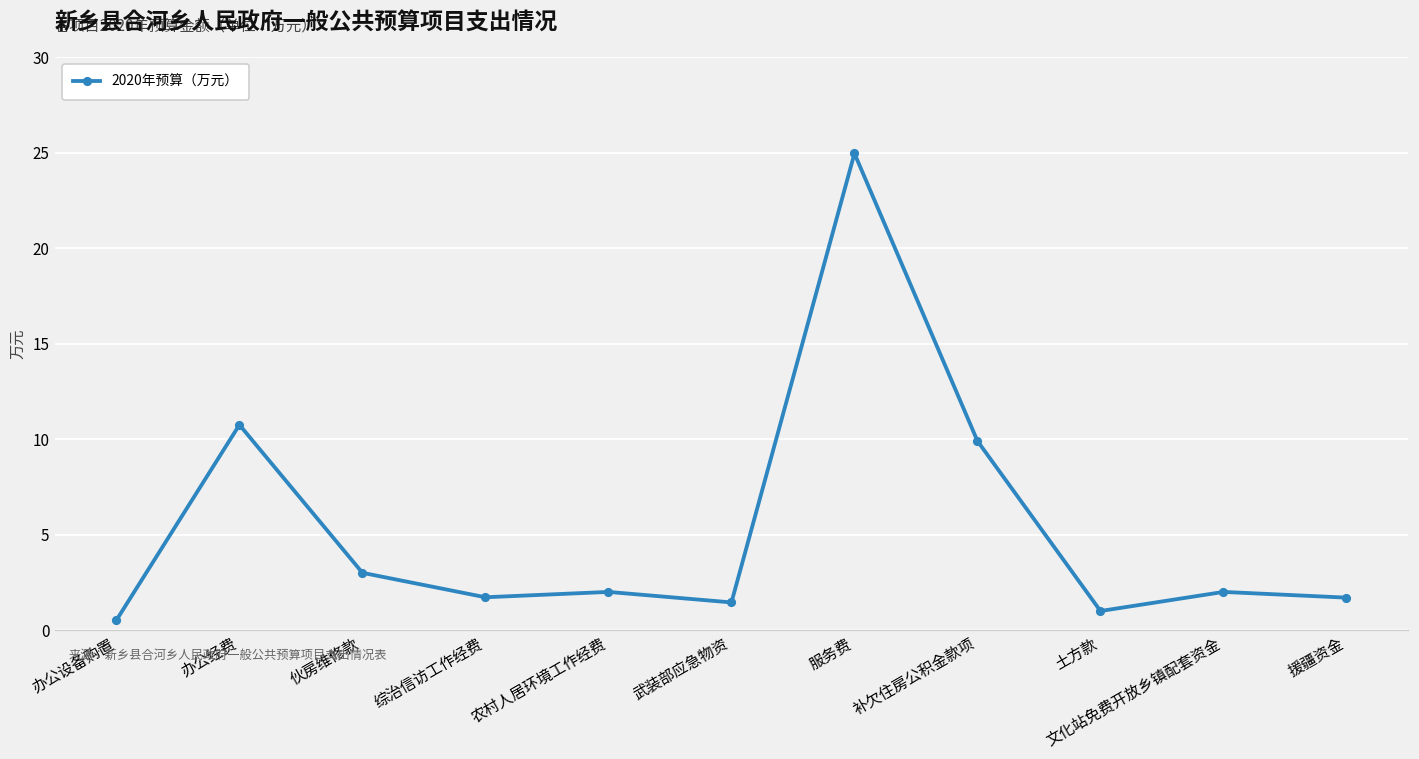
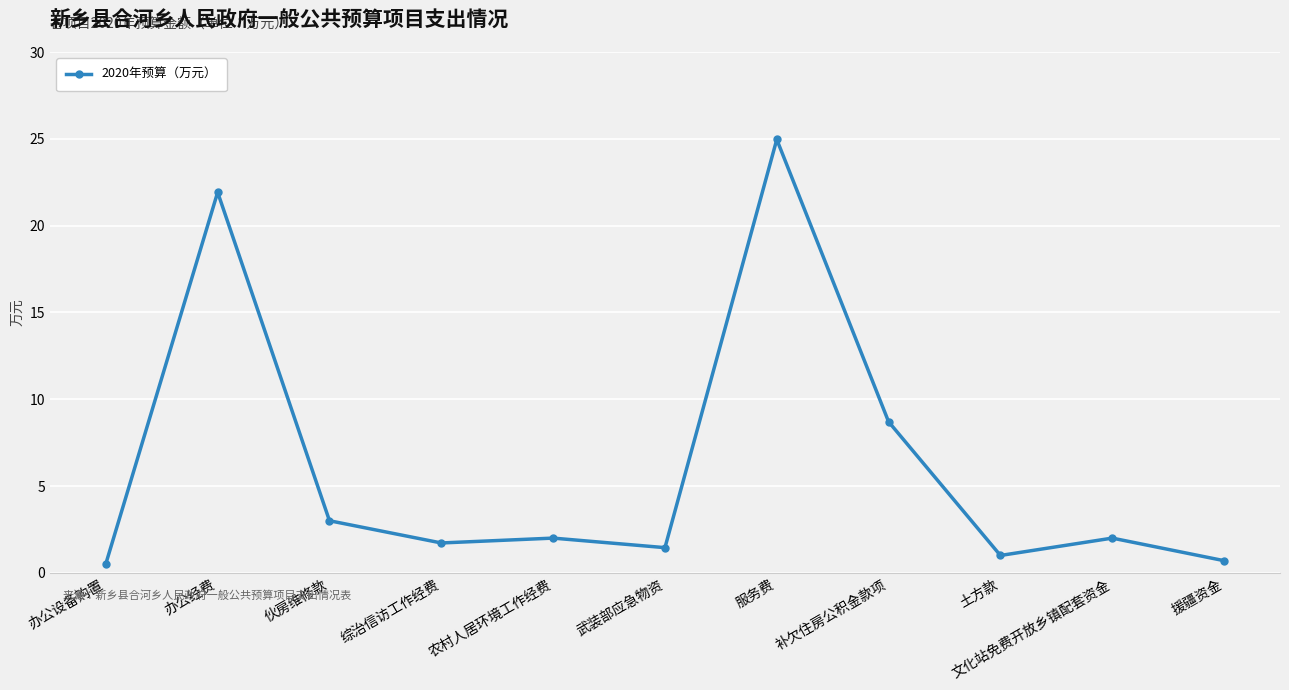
  {
    "办公设备购置": 0.5,
-   "办公经费": 10.8,
+   "办公经费": 21.9,
    "伙房维修款": 3.0,
    "综治信访工作经费": 1.7,
    "农村人居环境工作经费": 2.0,
    "武装部应急物资": 1.5,
    "服务费": 25.0,
-   "补欠住房公积金款项": 9.9,
+   "补欠住房公积金款项": 8.7,
    "土方款": 1.0,
    "文化站免费开放乡镇配套资金": 2.0,
-   "援疆资金": 1.7
+   "援疆资金": 0.7
  }
